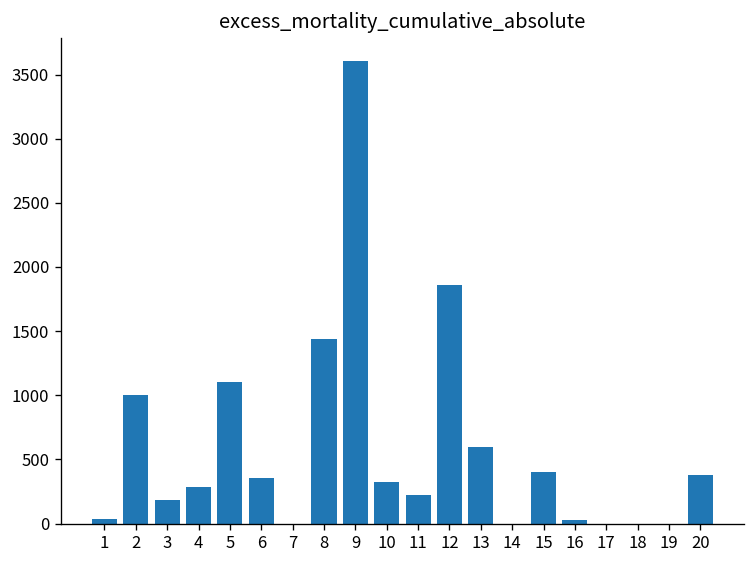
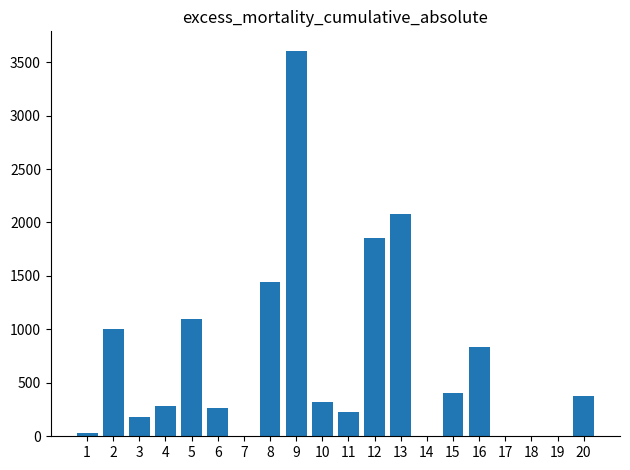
  {
    "1": 30,
    "2": 1000,
    "3": 180,
    "4": 290,
    "5": 1100,
-   "6": 360,
+   "6": 260,
    "7": 0,
    "8": 1440,
    "9": 3610,
    "10": 320,
    "11": 220,
    "12": 1860,
-   "13": 600,
+   "13": 2080,
    "14": 0,
    "15": 410,
-   "16": 30,
+   "16": 830,
    "17": 0,
    "18": 0,
    "19": 0,
    "20": 380
  }
